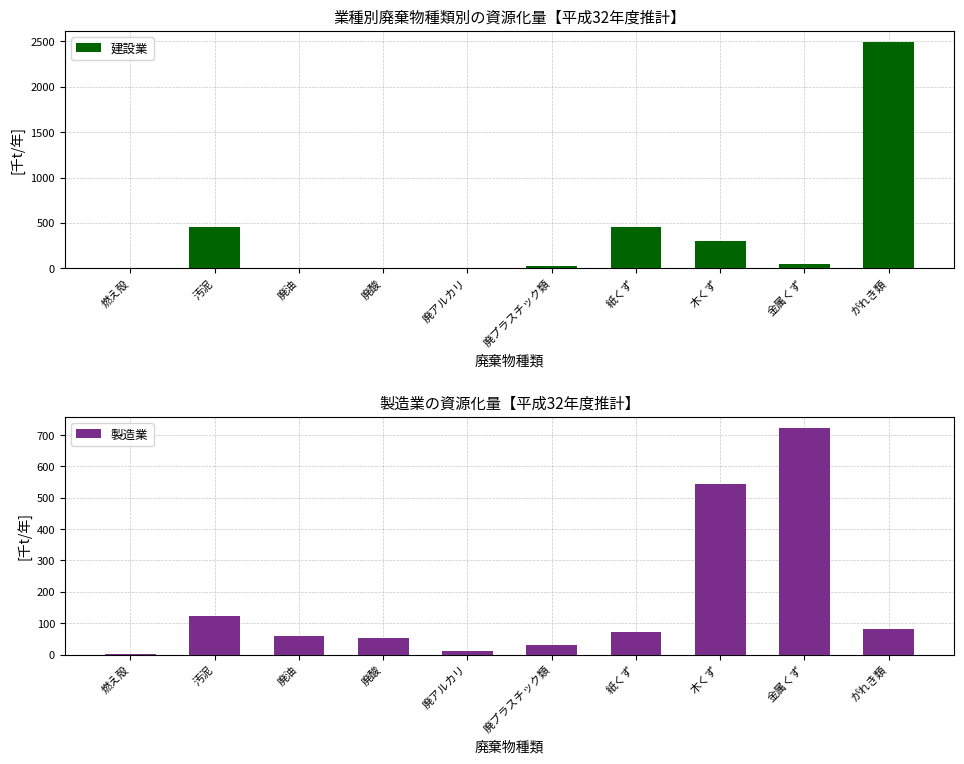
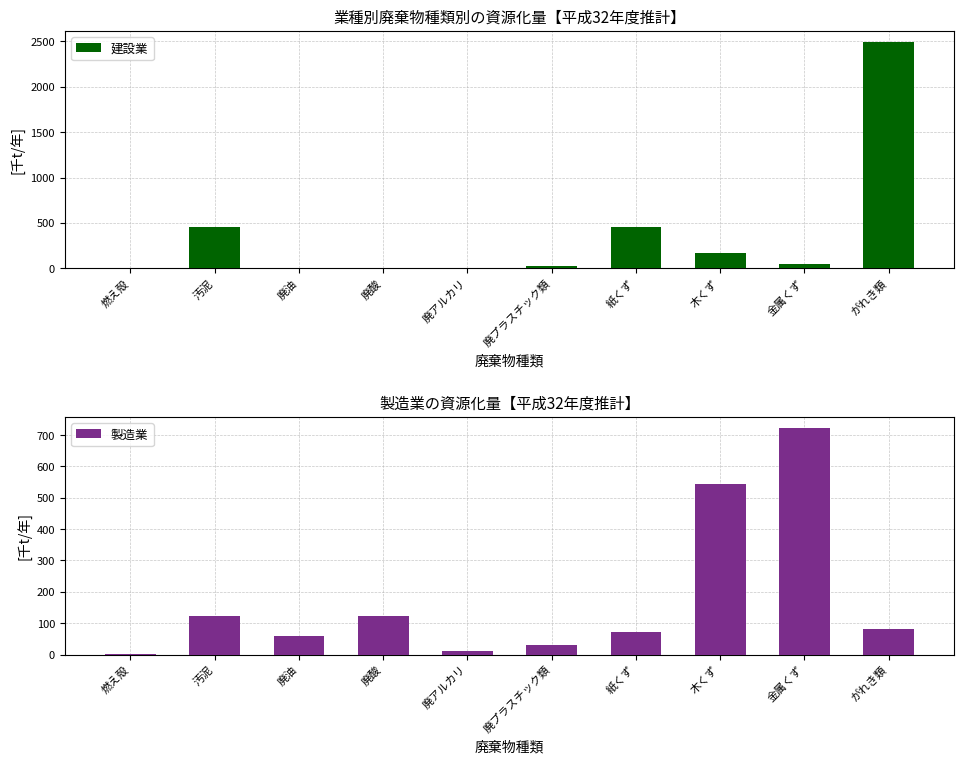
  {
    "業種別廃棄物種類別の資源化量【平成32年度推計】": {
      "汚泥": 500,
      "紙くず": 500,
-     "木くず": 300,
+     "木くず": 200,
      "金属くず": 100,
      "がれき類": 2500
    },
    "製造業の資源化量【平成32年度推計】": {
      "汚泥": 120,
      "廃油": 60,
-     "廃酸": 50,
+     "廃酸": 120,
      "廃アルカリ": 10,
      "廃プラスチック類": 30,
      "紙くず": 70,
      "木くず": 540,
      "金属くず": 720,
      "がれき類": 80
    }
  }
